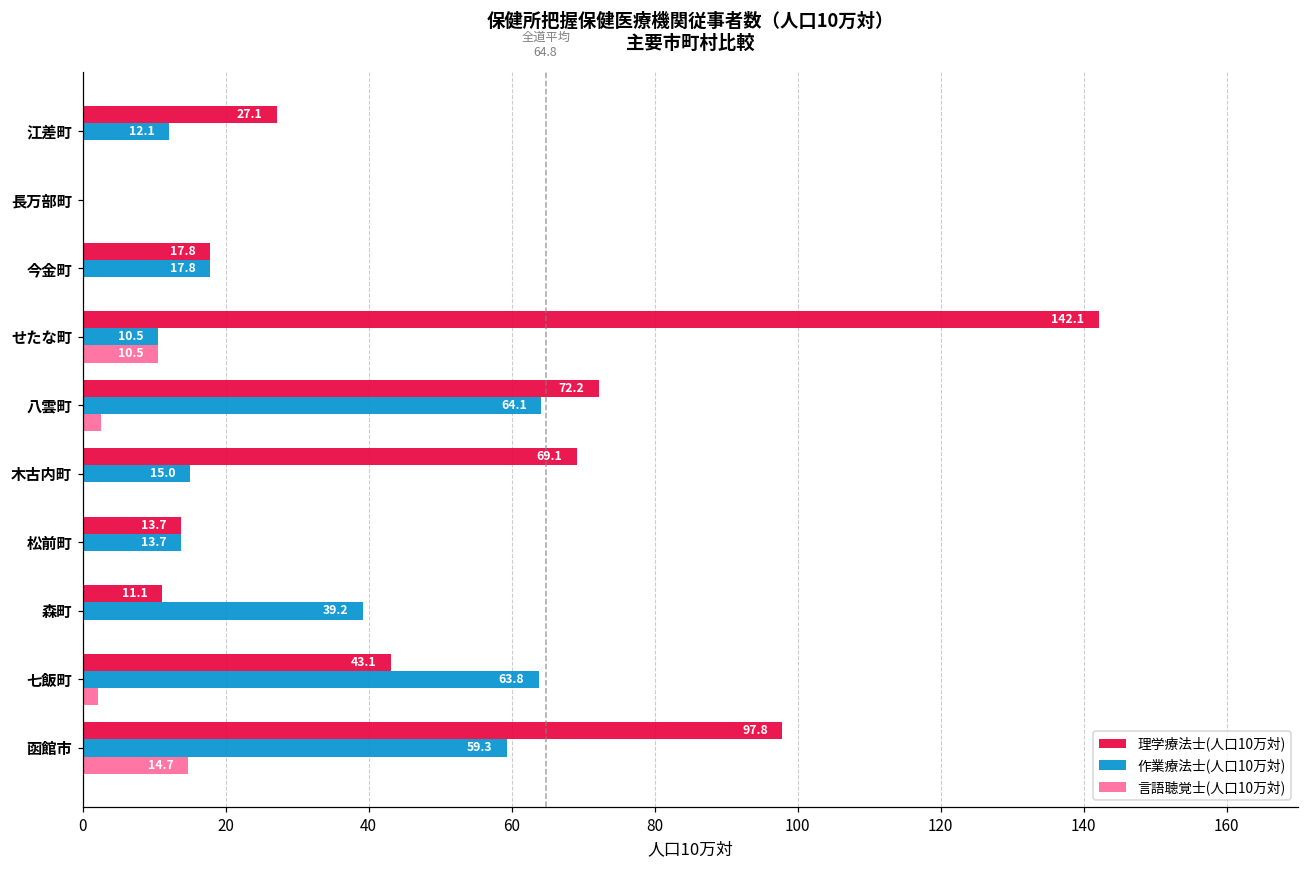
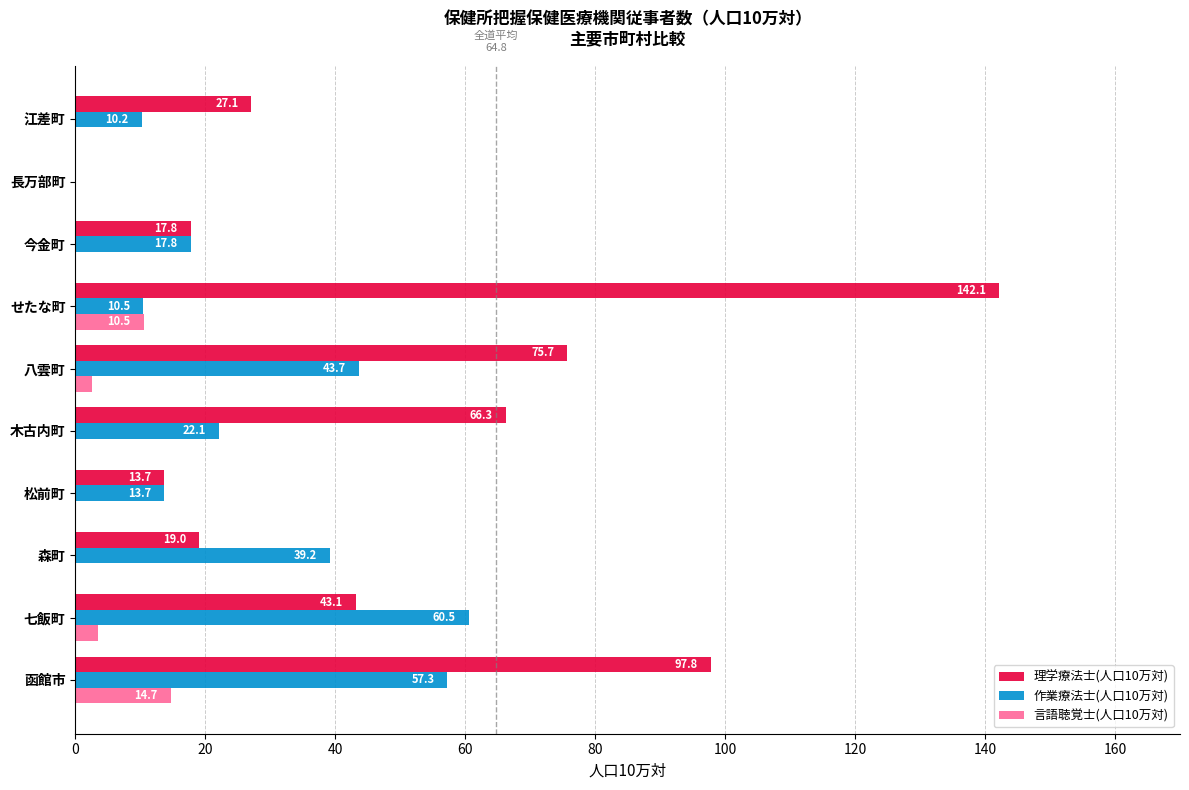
  {
    "理学療法士(人口10万対)": {
      "江差町": 27.1,
      "今金町": 17.8,
      "せたな町": 142.1,
-     "八雲町": 72.2,
-     "木古内町": 69.1,
+     "八雲町": 75.7,
+     "木古内町": 66.3,
      "松前町": 13.7,
-     "森町": 11.1,
+     "森町": 19.0,
      "七飯町": 43.1,
      "函館市": 97.8
    },
    "作業療法士(人口10万対)": {
-     "江差町": 12.1,
+     "江差町": 10.2,
      "今金町": 17.8,
      "せたな町": 10.5,
-     "八雲町": 64.1,
-     "木古内町": 15.0,
+     "八雲町": 43.7,
+     "木古内町": 22.1,
      "松前町": 13.7,
      "森町": 39.2,
-     "七飯町": 63.8,
-     "函館市": 59.3
+     "七飯町": 60.5,
+     "函館市": 57.3
    },
    "言語聴覚士(人口10万対)": {
      "江差町": 0,
      "長万部町": 0,
      "今金町": 0,
      "八雲町": 3,
      "木古内町": 0,
      "松前町": 0,
      "森町": 0,
-     "七飯町": 2
+     "七飯町": 4
    }
  }
